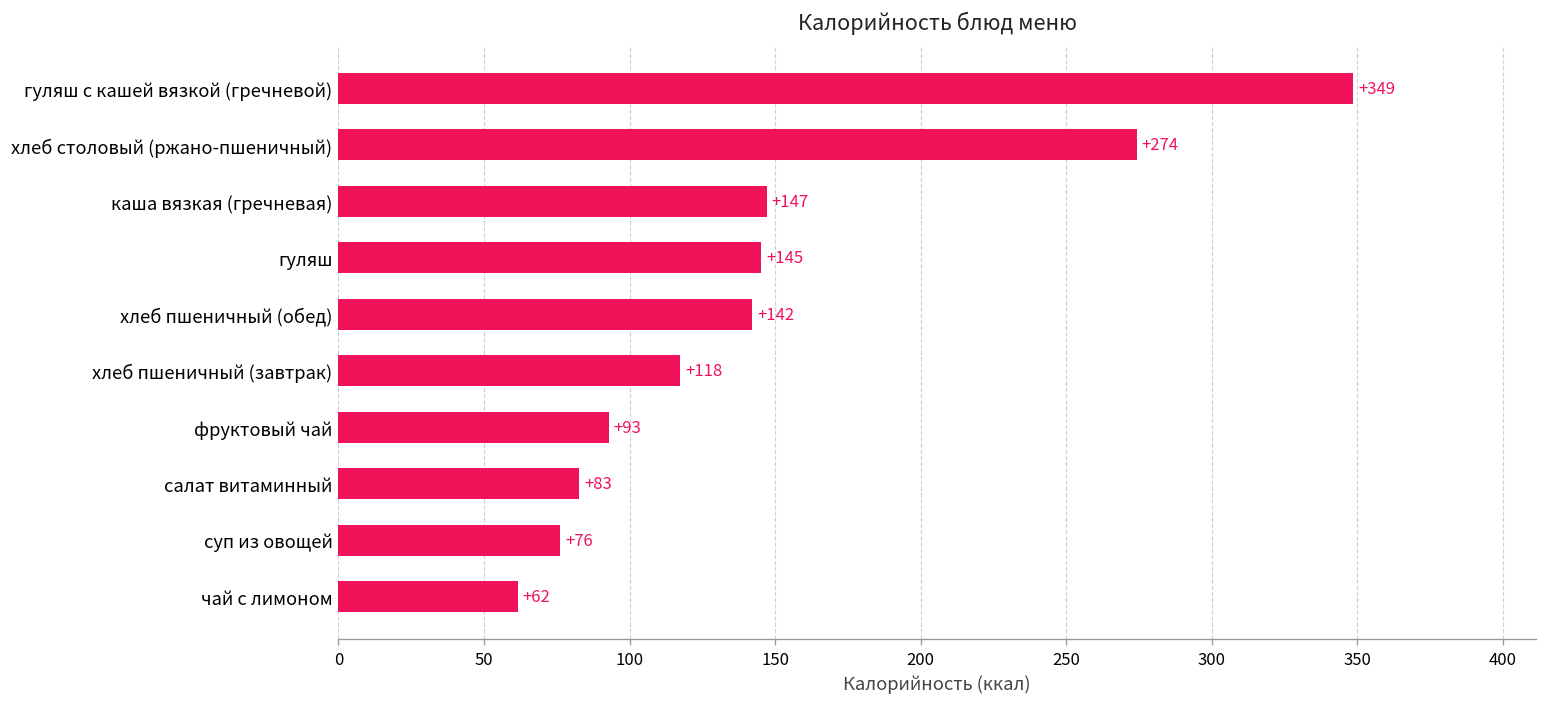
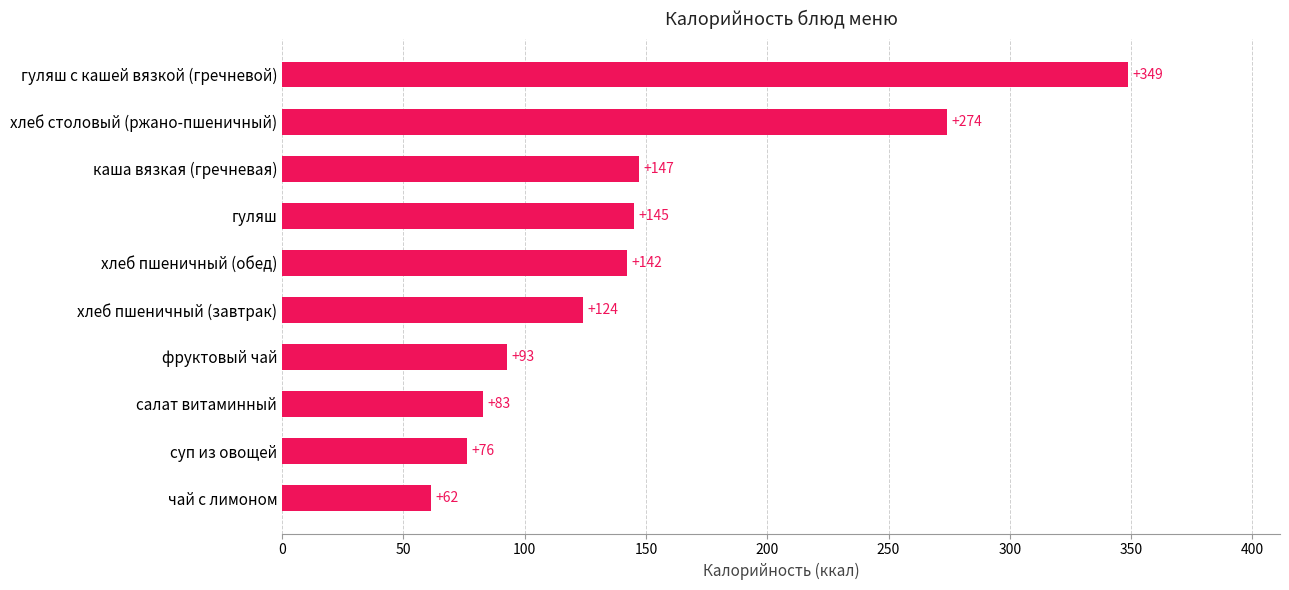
  {
    "гуляш с кашей вязкой (гречневой)": "+349",
    "хлеб столовый (ржано-пшеничный)": "+274",
    "каша вязкая (гречневая)": "+147",
    "гуляш": "+145",
    "хлеб пшеничный (обед)": "+142",
-   "хлеб пшеничный (завтрак)": "+118",
+   "хлеб пшеничный (завтрак)": "+124",
    "фруктовый чай": "+93",
    "салат витаминный": "+83",
    "суп из овощей": "+76",
    "чай с лимоном": "+62"
  }
